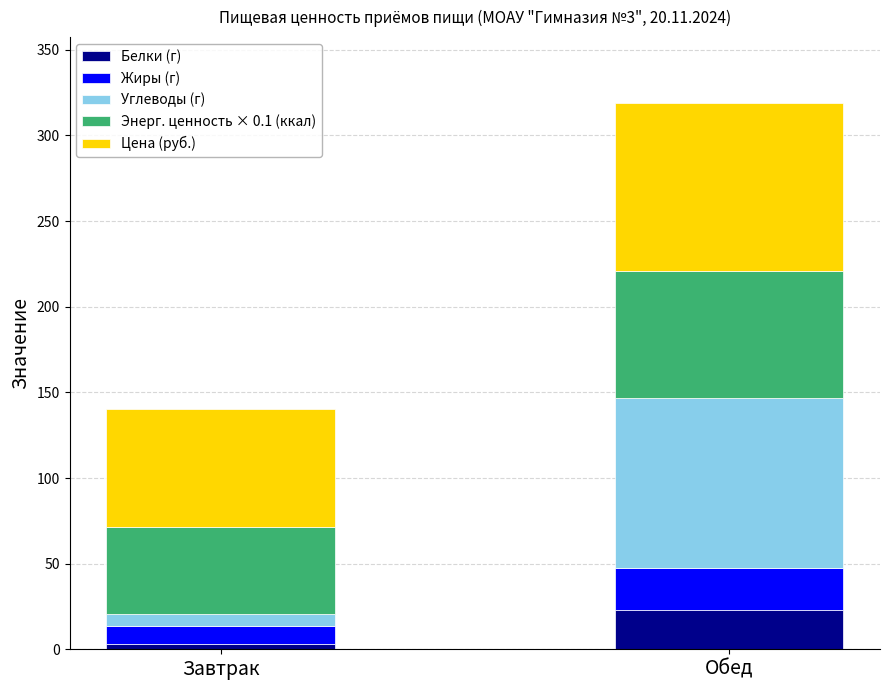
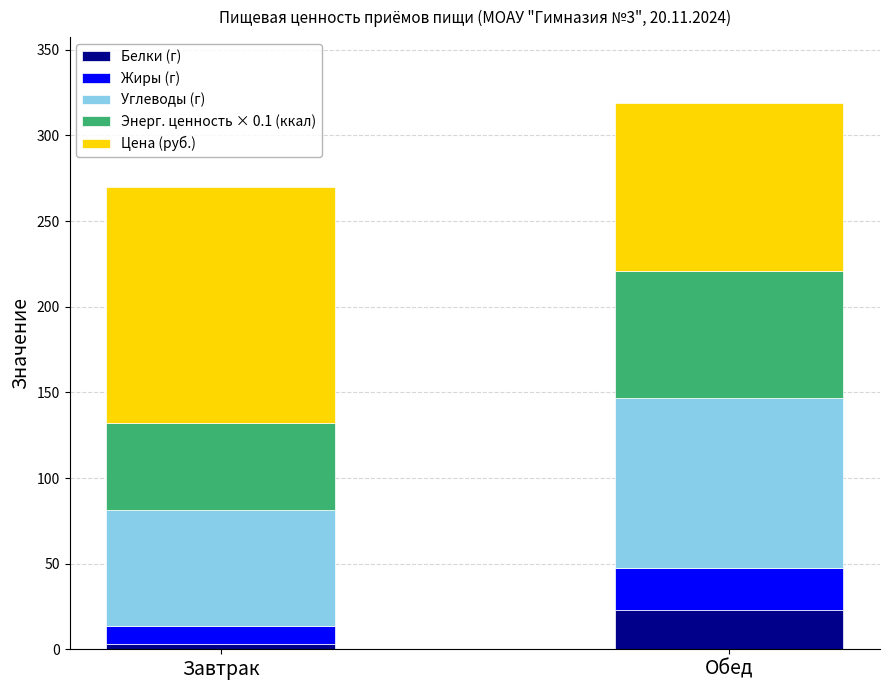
  {
    "Белки (г)": {
      "Завтрак": 3,
      "Обед": 23
    },
    "Жиры (г)": {
      "Завтрак": 11,
      "Обед": 25
    },
    "Углеводы (г)": {
-     "Завтрак": 7,
+     "Завтрак": 67,
      "Обед": 99
    },
    "Энерг. ценность × 0.1 (ккал)": {
      "Завтрак": 51,
      "Обед": 74
    },
    "Цена (руб.)": {
-     "Завтрак": 69,
+     "Завтрак": 138,
      "Обед": 98
    }
  }
